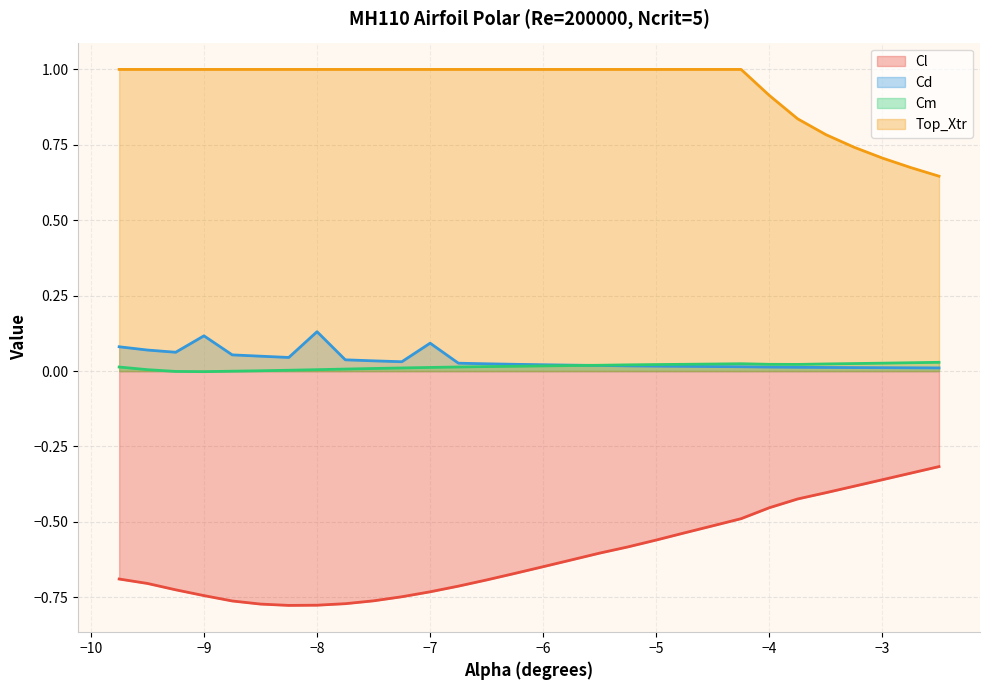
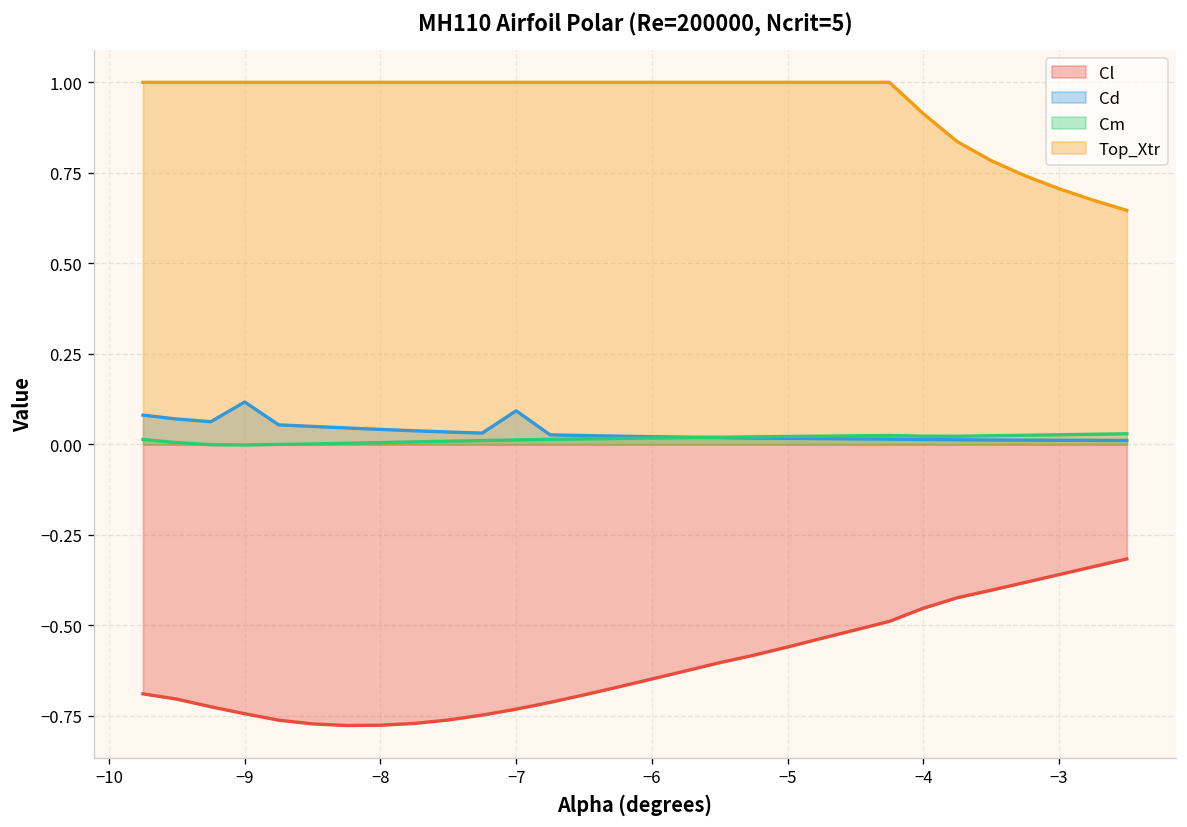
  {
    "Cd": {
      "−9": 0.12,
-     "−8": 0.13,
+     "−8": 0.04,
      "−7": 0.09,
      "−4": 0.01,
      "−3": 0.01
    }
  }
